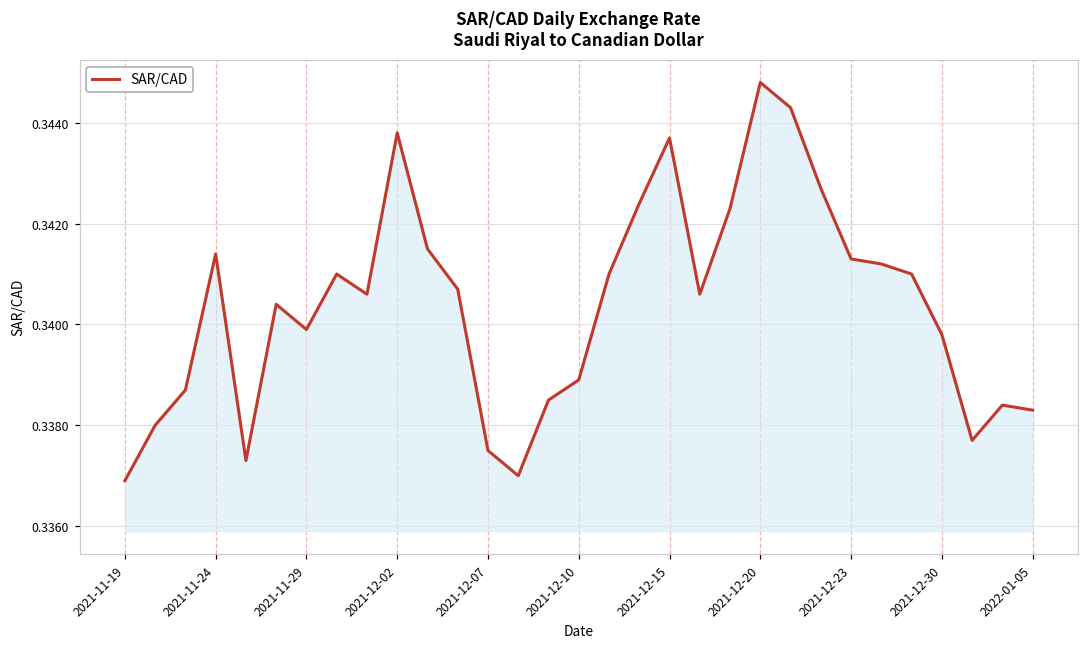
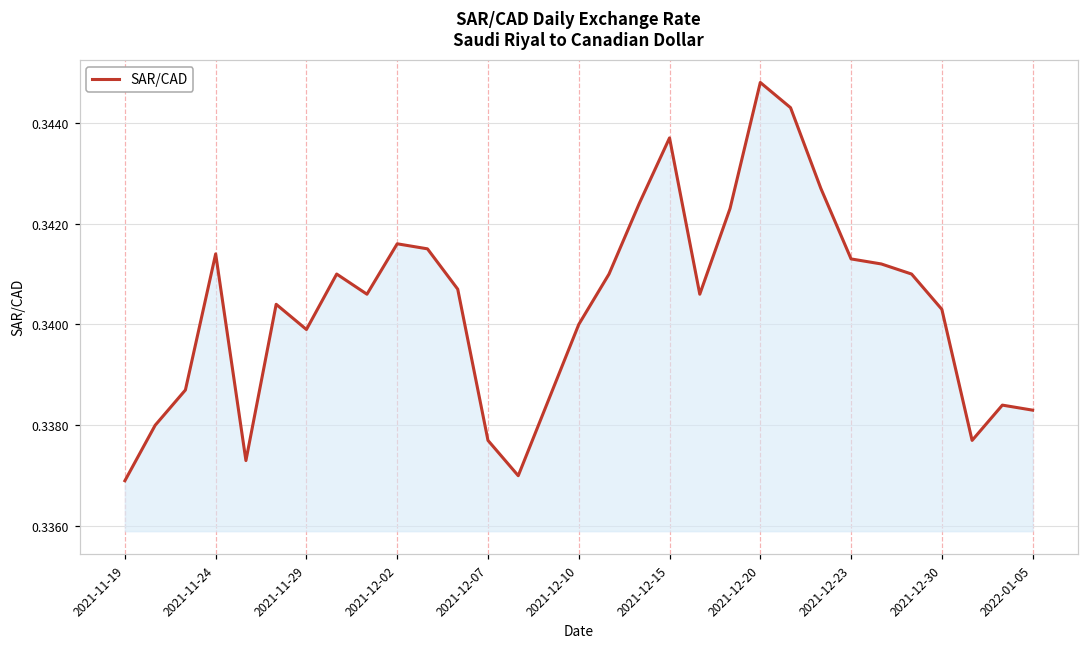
  {
    "2021-11-19": 0.3369,
    "2021-11-24": 0.3414,
    "2021-11-29": 0.3399,
-   "2021-12-02": 0.3438,
-   "2021-12-07": 0.3375,
-   "2021-12-10": 0.3389,
+   "2021-12-02": 0.3416,
+   "2021-12-07": 0.3377,
+   "2021-12-10": 0.3400,
    "2021-12-15": 0.3437,
    "2021-12-20": 0.3448,
    "2021-12-23": 0.3413,
-   "2021-12-30": 0.3398,
+   "2021-12-30": 0.3403,
    "2022-01-05": 0.3383
  }
